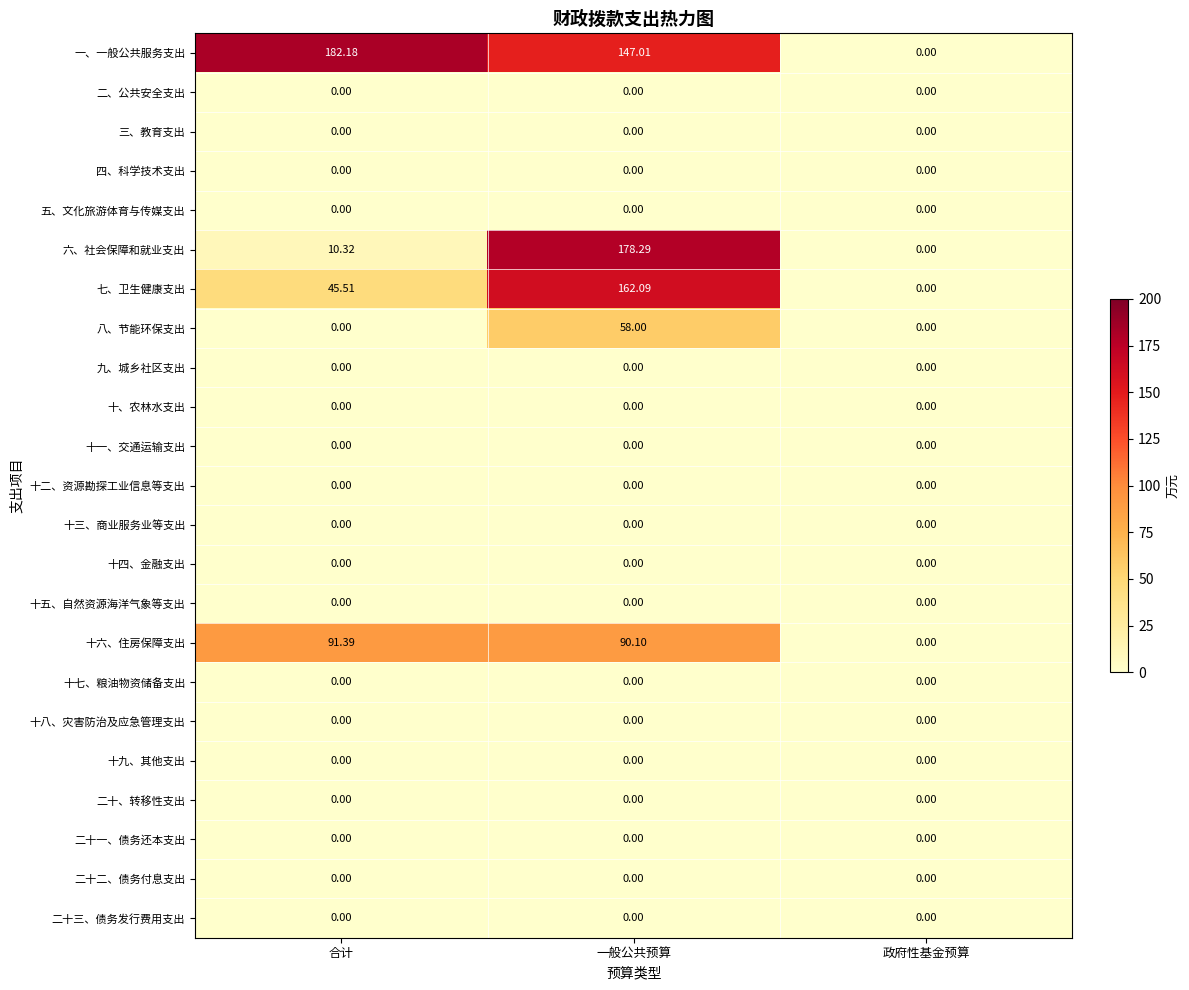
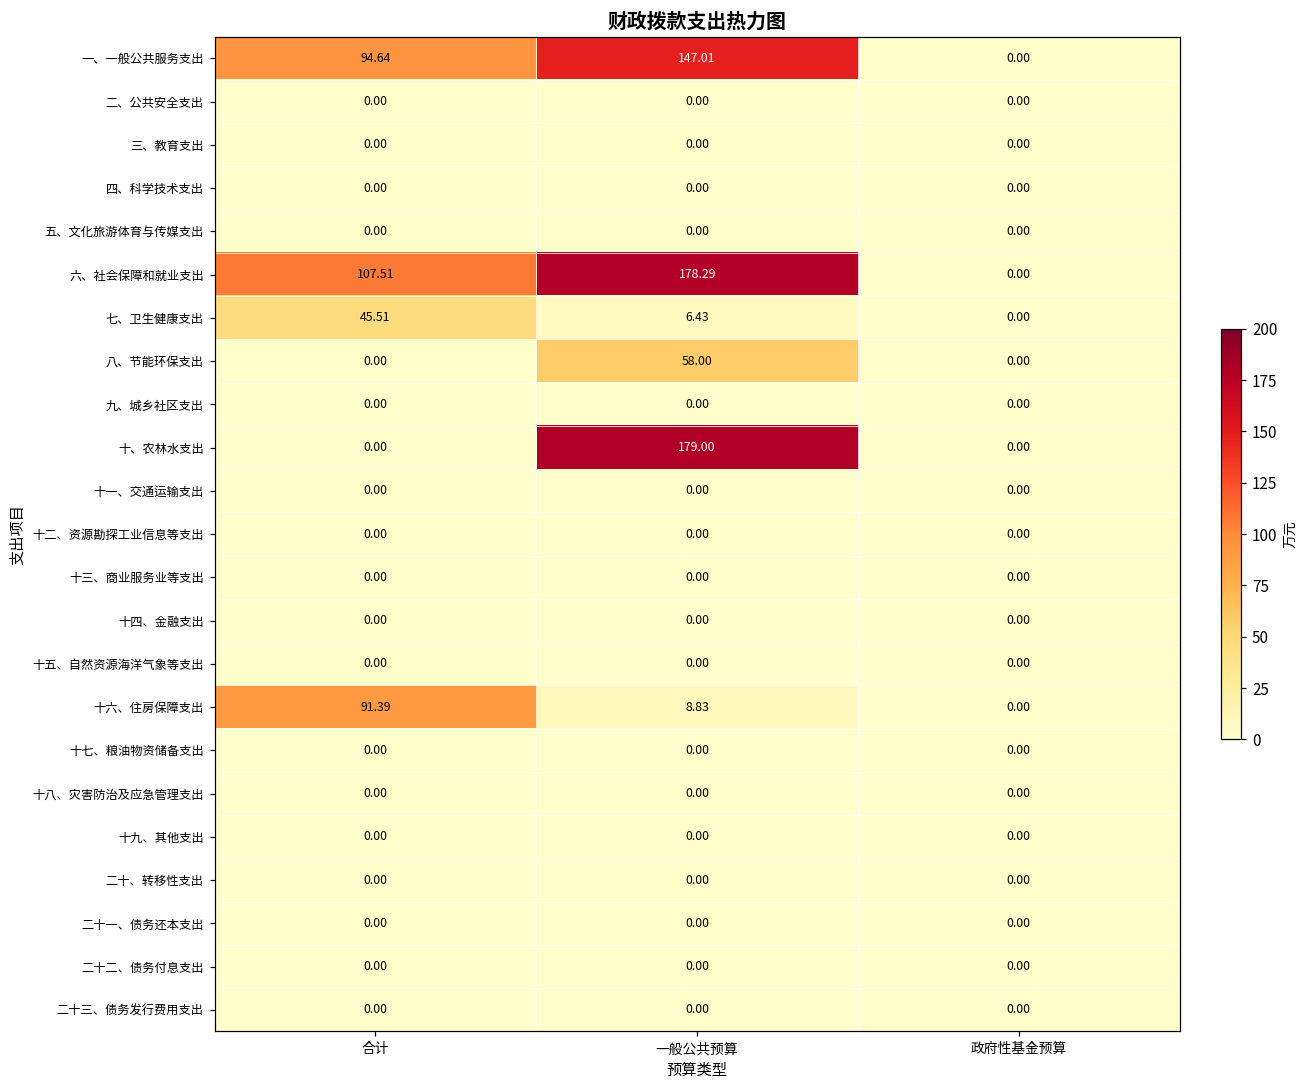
  {
    "一、一般公共服务支出": {
-     "合计": 182.18,
+     "合计": 94.64,
      "一般公共预算": 147.01,
      "政府性基金预算": 0.00
    },
    "二、公共安全支出": {
      "合计": 0.00,
      "一般公共预算": 0.00,
      "政府性基金预算": 0.00
    },
    "三、教育支出": {
      "合计": 0.00,
      "一般公共预算": 0.00,
      "政府性基金预算": 0.00
    },
    "四、科学技术支出": {
      "合计": 0.00,
      "一般公共预算": 0.00,
      "政府性基金预算": 0.00
    },
    "五、文化旅游体育与传媒支出": {
      "合计": 0.00,
      "一般公共预算": 0.00,
      "政府性基金预算": 0.00
    },
    "六、社会保障和就业支出": {
-     "合计": 10.32,
+     "合计": 107.51,
      "一般公共预算": 178.29,
      "政府性基金预算": 0.00
    },
    "七、卫生健康支出": {
      "合计": 45.51,
-     "一般公共预算": 162.09,
+     "一般公共预算": 6.43,
      "政府性基金预算": 0.00
    },
    "八、节能环保支出": {
      "合计": 0.00,
      "一般公共预算": 58.00,
      "政府性基金预算": 0.00
    },
    "九、城乡社区支出": {
      "合计": 0.00,
      "一般公共预算": 0.00,
      "政府性基金预算": 0.00
    },
    "十、农林水支出": {
      "合计": 0.00,
-     "一般公共预算": 0.00,
+     "一般公共预算": 179.00,
      "政府性基金预算": 0.00
    },
    "十一、交通运输支出": {
      "合计": 0.00,
      "一般公共预算": 0.00,
      "政府性基金预算": 0.00
    },
    "十二、资源勘探工业信息等支出": {
      "合计": 0.00,
      "一般公共预算": 0.00,
      "政府性基金预算": 0.00
    },
    "十三、商业服务业等支出": {
      "合计": 0.00,
      "一般公共预算": 0.00,
      "政府性基金预算": 0.00
    },
    "十四、金融支出": {
      "合计": 0.00,
      "一般公共预算": 0.00,
      "政府性基金预算": 0.00
    },
    "十五、自然资源海洋气象等支出": {
      "合计": 0.00,
      "一般公共预算": 0.00,
      "政府性基金预算": 0.00
    },
    "十六、住房保障支出": {
      "合计": 91.39,
-     "一般公共预算": 90.10,
+     "一般公共预算": 8.83,
      "政府性基金预算": 0.00
    },
    "十七、粮油物资储备支出": {
      "合计": 0.00,
      "一般公共预算": 0.00,
      "政府性基金预算": 0.00
    },
    "十八、灾害防治及应急管理支出": {
      "合计": 0.00,
      "一般公共预算": 0.00,
      "政府性基金预算": 0.00
    },
    "十九、其他支出": {
      "合计": 0.00,
      "一般公共预算": 0.00,
      "政府性基金预算": 0.00
    },
    "二十、转移性支出": {
      "合计": 0.00,
      "一般公共预算": 0.00,
      "政府性基金预算": 0.00
    },
    "二十一、债务还本支出": {
      "合计": 0.00,
      "一般公共预算": 0.00,
      "政府性基金预算": 0.00
    },
    "二十二、债务付息支出": {
      "合计": 0.00,
      "一般公共预算": 0.00,
      "政府性基金预算": 0.00
    },
    "二十三、债务发行费用支出": {
      "合计": 0.00,
      "一般公共预算": 0.00,
      "政府性基金预算": 0.00
    }
  }
